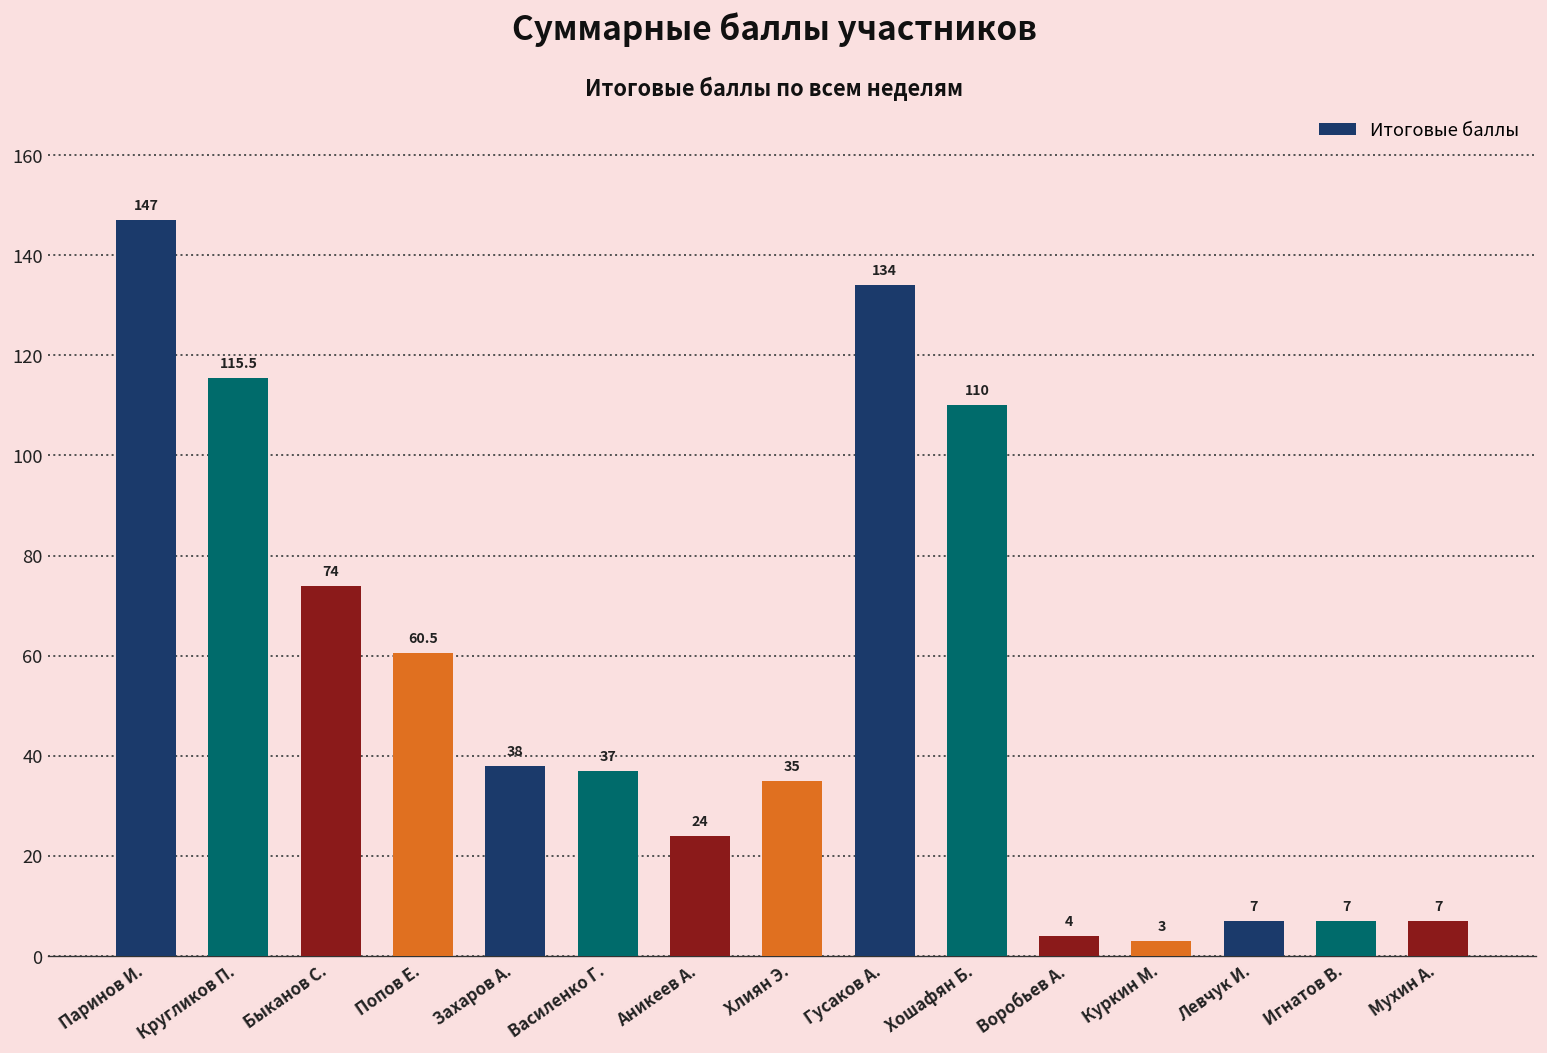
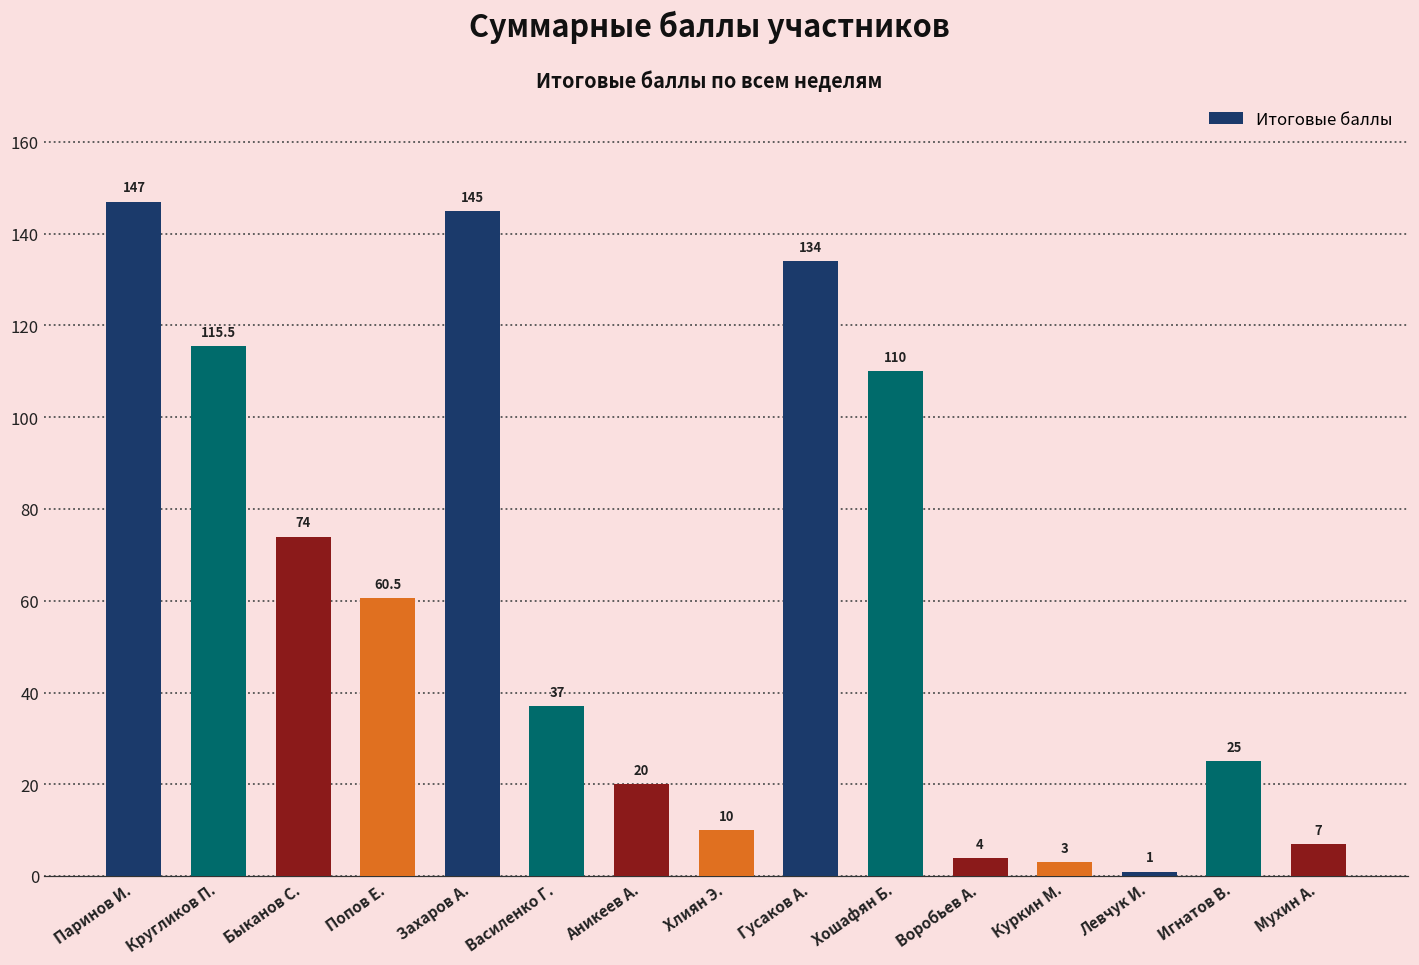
  {
    "Паринов И.": 147,
    "Кругликов П.": 115.5,
    "Быканов С.": 74,
    "Попов Е.": 60.5,
-   "Захаров А.": 38,
+   "Захаров А.": 145,
    "Василенко Г.": 37,
-   "Аникеев А.": 24,
-   "Хлиян Э.": 35,
+   "Аникеев А.": 20,
+   "Хлиян Э.": 10,
    "Гусаков А.": 134,
    "Хошафян Б.": 110,
    "Воробьев А.": 4,
    "Куркин М.": 3,
-   "Левчук И.": 7,
-   "Игнатов В.": 7,
+   "Левчук И.": 1,
+   "Игнатов В.": 25,
    "Мухин А.": 7
  }
